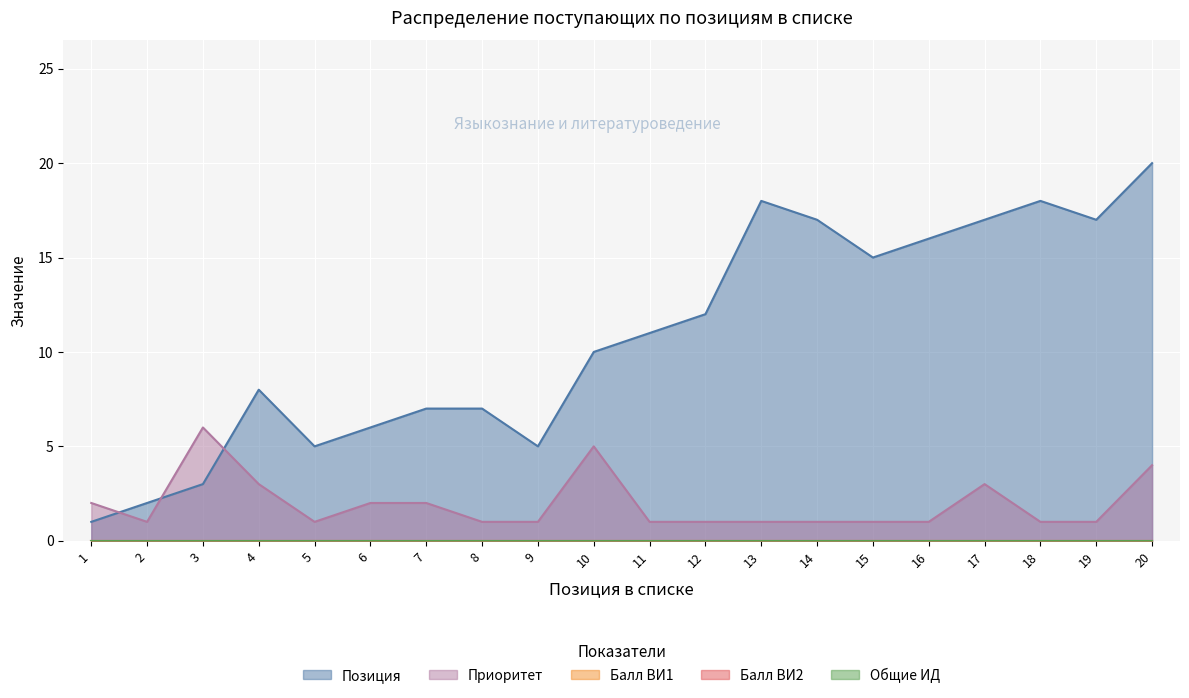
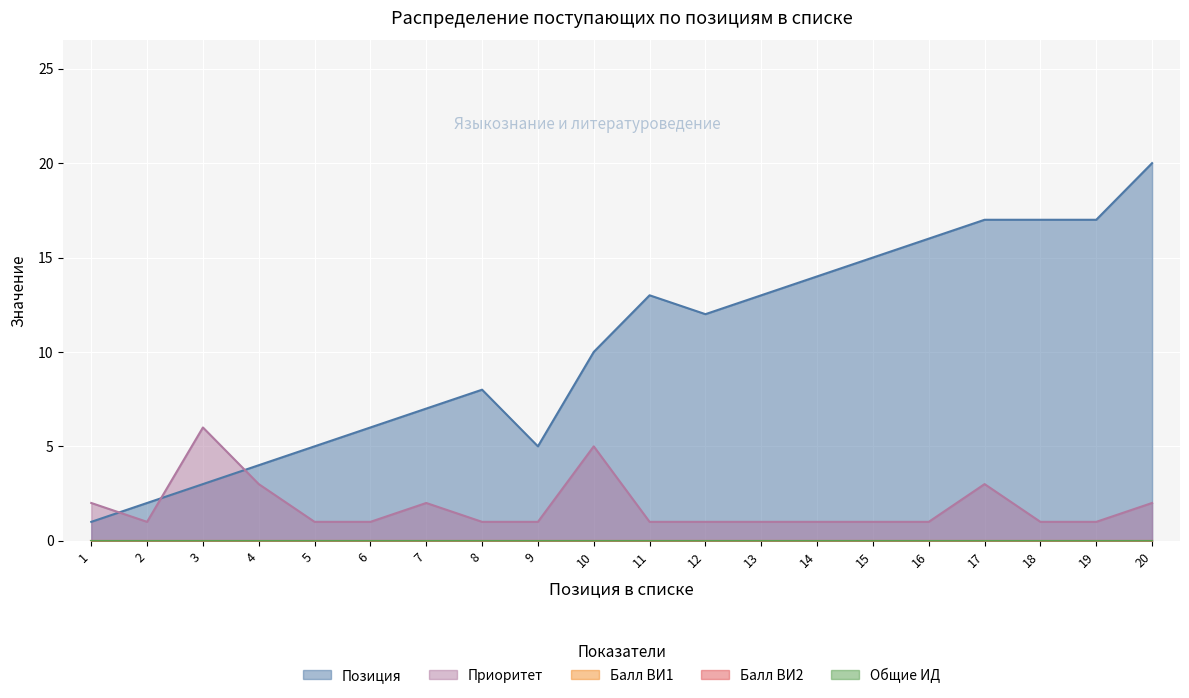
  {
    "Позиция": {
      "1": 1,
      "2": 2,
      "3": 3,
-     "4": 8,
+     "4": 4,
      "5": 5,
      "6": 6,
      "7": 7,
-     "8": 7,
+     "8": 8,
      "9": 5,
      "10": 10,
-     "11": 11,
+     "11": 13,
      "12": 12,
-     "13": 18,
-     "14": 17,
+     "13": 13,
+     "14": 14,
      "15": 15,
      "16": 16,
      "17": 17,
-     "18": 18,
+     "18": 17,
      "19": 17,
      "20": 20
    },
    "Приоритет": {
      "1": 2,
      "2": 1,
      "3": 6,
      "4": 3,
      "5": 1,
-     "6": 2,
+     "6": 1,
      "7": 2,
      "8": 1,
      "9": 1,
      "10": 5,
      "11": 1,
      "12": 1,
      "13": 1,
      "14": 1,
      "15": 1,
      "16": 1,
      "17": 3,
      "18": 1,
      "19": 1,
-     "20": 4
+     "20": 2
    },
    "Общие ИД": {
      "1": 0,
      "2": 0,
      "3": 0,
      "4": 0,
      "5": 0,
      "6": 0,
      "7": 0,
      "8": 0,
      "9": 0,
      "10": 0,
      "11": 0,
      "12": 0,
      "13": 0,
      "14": 0,
      "15": 0,
      "16": 0,
      "17": 0,
      "18": 0,
      "19": 0,
      "20": 0
    }
  }
